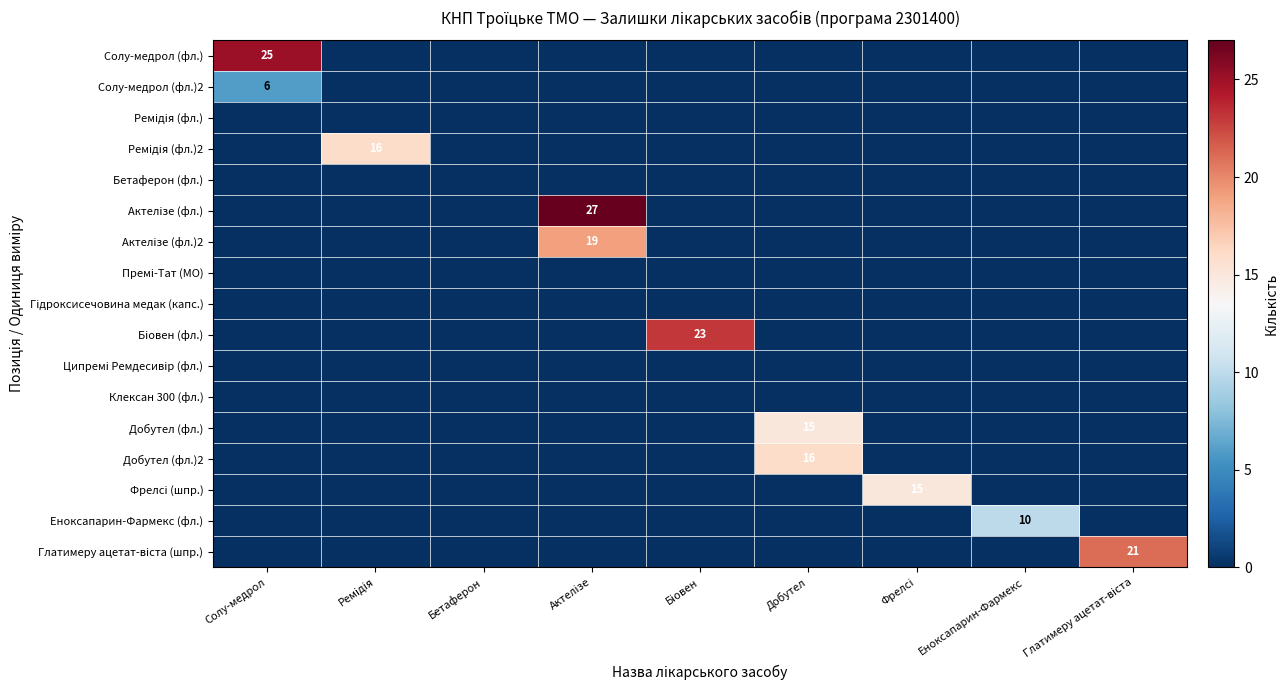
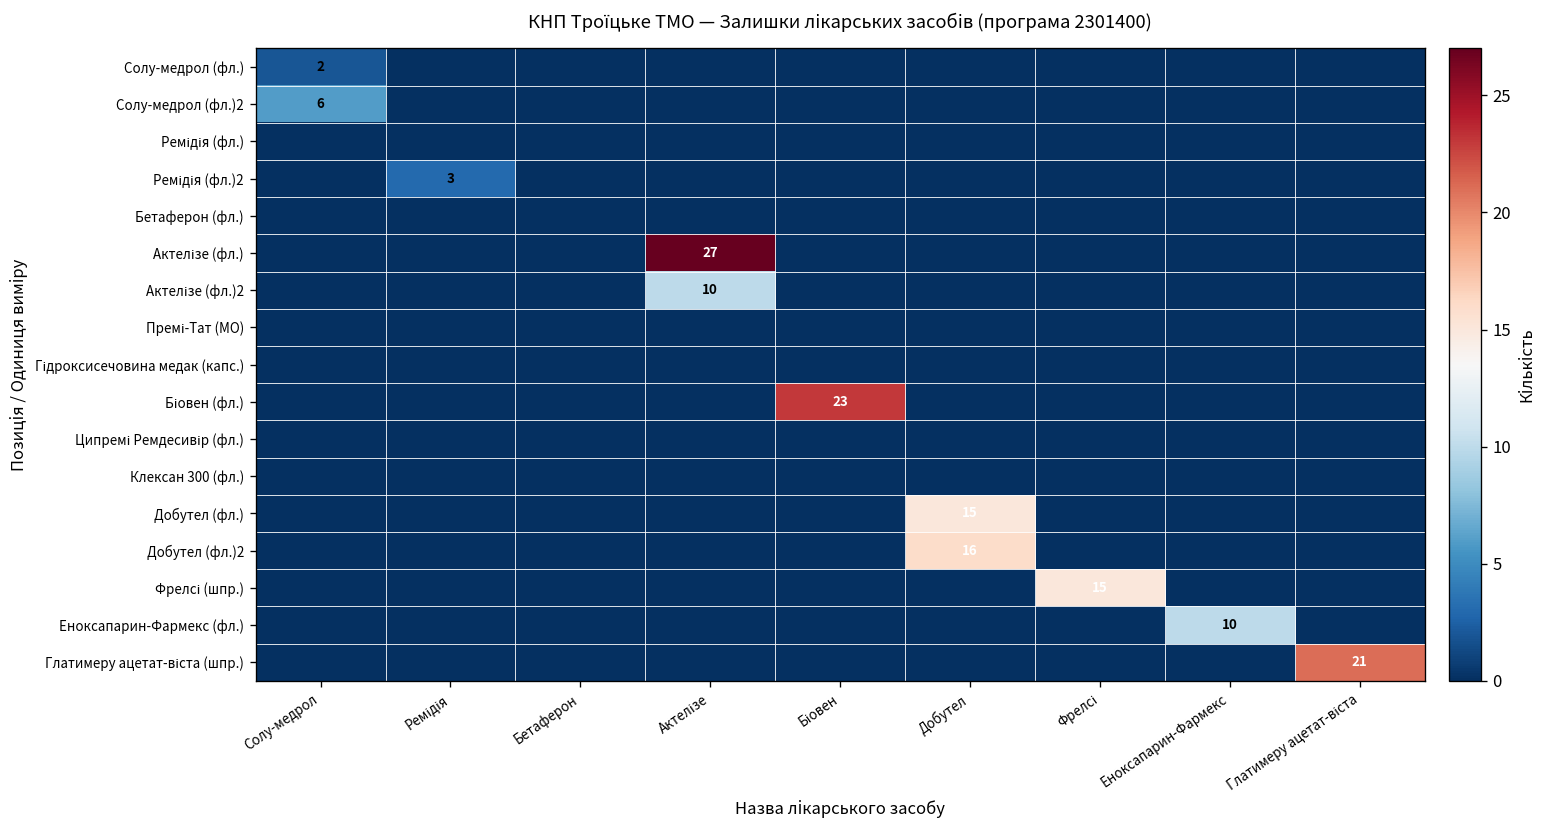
  {
    "Солу-медрол (фл.)": {
-     "Солу-медрол": 25
+     "Солу-медрол": 2
    },
    "Солу-медрол (фл.)2": {
      "Солу-медрол": 6
    },
    "Ремідія (фл.)2": {
-     "Ремідія": 16
+     "Ремідія": 3
    },
    "Актелізе (фл.)": {
      "Актелізе": 27
    },
    "Актелізе (фл.)2": {
-     "Актелізе": 19
+     "Актелізе": 10
    },
    "Біовен (фл.)": {
      "Біовен": 23
    },
    "Добутел (фл.)2": {
      "Добутел": 16
    },
    "Еноксапарин-Фармекс (фл.)": {
      "Еноксапарин-Фармекс": 10
    },
    "Глатимеру ацетат-віста (шпр.)": {
      "Глатимеру ацетат-віста": 21
    }
  }
